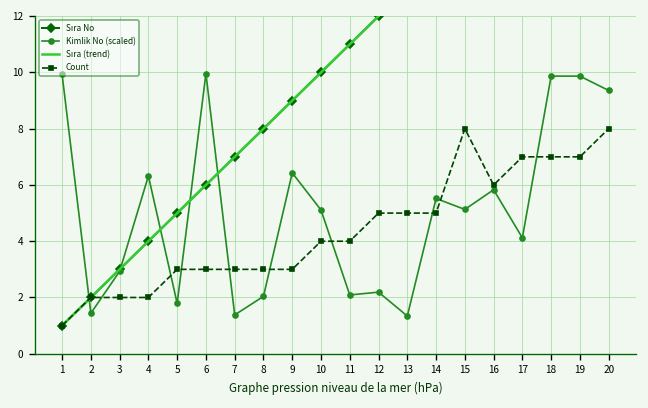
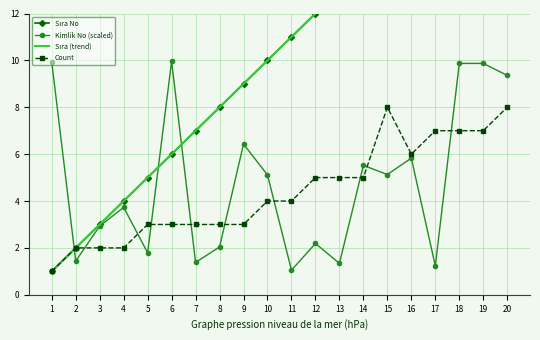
  {
    "Sıra (trend)": {
      "4": 4.0,
      "5": 5.0,
      "6": 6.0,
      "7": 7.0,
      "8": 8.0,
      "9": 9.0,
      "10": 10.0,
      "11": 11.0,
      "12": 12.0
    },
    "Kimlik No (scaled)": {
      "2": 1.4,
-     "4": 6.3,
+     "4": 3.7,
      "5": 1.8,
      "6": 10.0,
      "7": 1.4,
      "8": 2.0,
      "9": 6.4,
      "10": 5.1,
-     "11": 2.1,
+     "11": 1.1,
      "12": 2.2,
      "13": 1.3,
      "14": 5.5,
      "15": 5.1,
      "16": 5.8,
-     "17": 4.1,
+     "17": 1.2,
      "18": 9.9,
      "19": 9.9,
      "20": 9.4
    },
    "Count": {
      "3": 2.0,
      "4": 2.0,
      "5": 3.0,
      "6": 3.0,
      "7": 3.0,
      "8": 3.0,
      "9": 3.0,
      "10": 4.0,
      "11": 4.0,
      "12": 5.0,
      "13": 5.0,
      "14": 5.0,
      "15": 8.0,
      "16": 6.0,
      "17": 7.0,
      "18": 7.0,
      "19": 7.0,
      "20": 8.0
    }
  }
